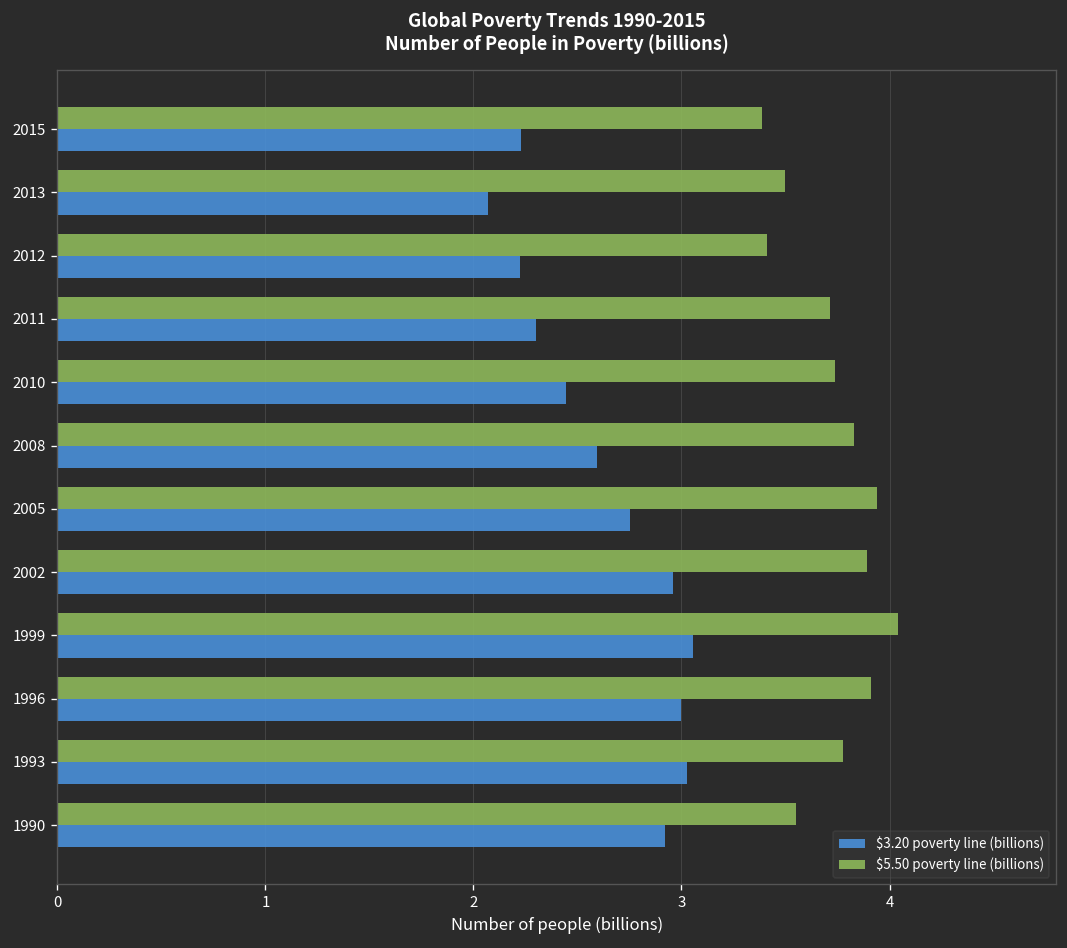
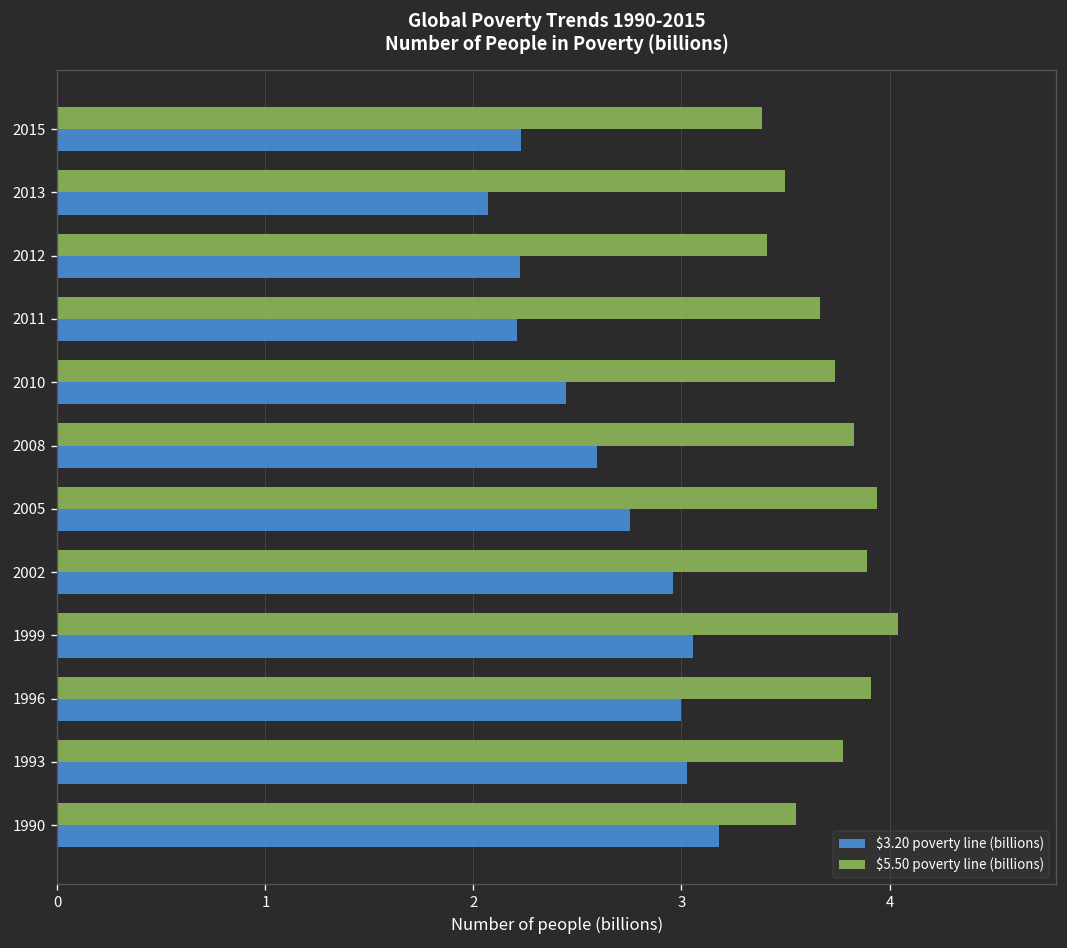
  {
    "$3.20 poverty line (billions)": {
      "2015": 2.23,
      "2013": 2.07,
      "2012": 2.22,
-     "2011": 2.30,
+     "2011": 2.21,
      "2010": 2.44,
      "2008": 2.59,
      "2005": 2.75,
      "2002": 2.96,
      "1999": 3.06,
      "1996": 3.00,
      "1993": 3.03,
-     "1990": 2.92
+     "1990": 3.18
    },
    "$5.50 poverty line (billions)": {
      "2015": 3.38,
      "2013": 3.50,
      "2012": 3.41,
-     "2011": 3.71,
+     "2011": 3.66,
      "2010": 3.74,
      "2008": 3.83,
      "2005": 3.94,
      "2002": 3.89,
      "1999": 4.04,
      "1996": 3.91,
      "1993": 3.78,
      "1990": 3.55
    }
  }
